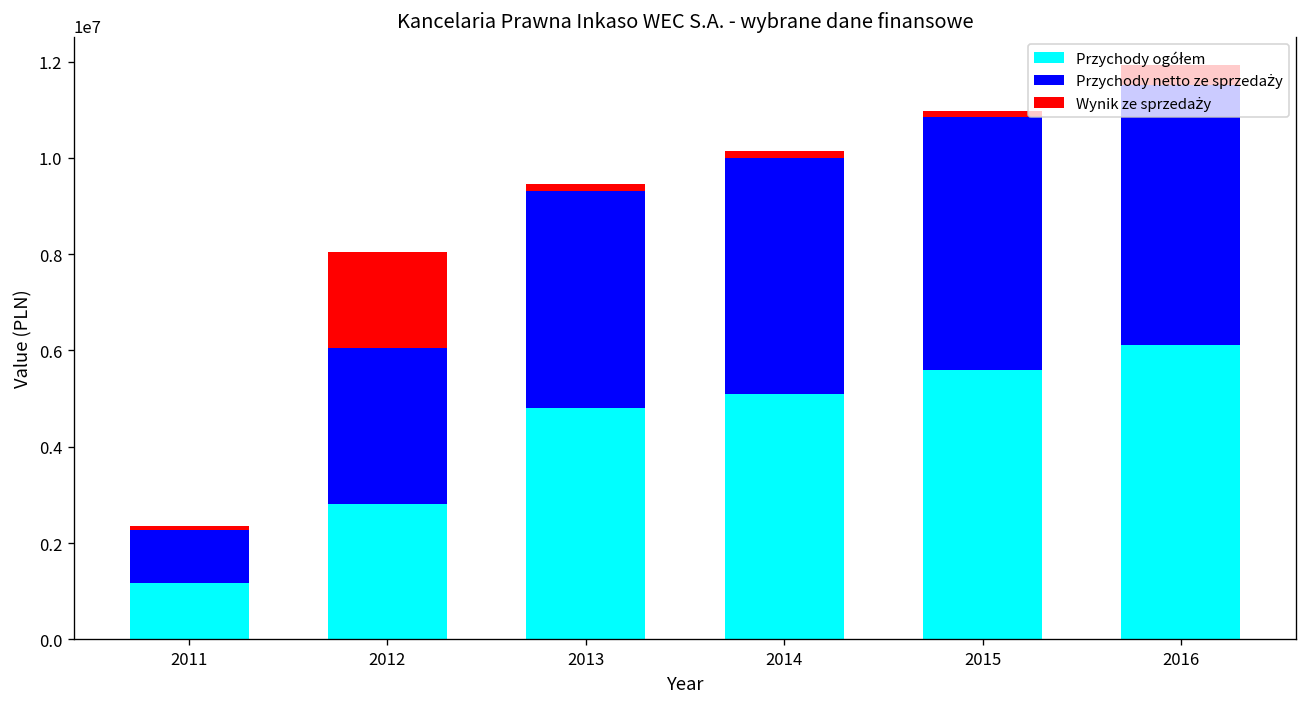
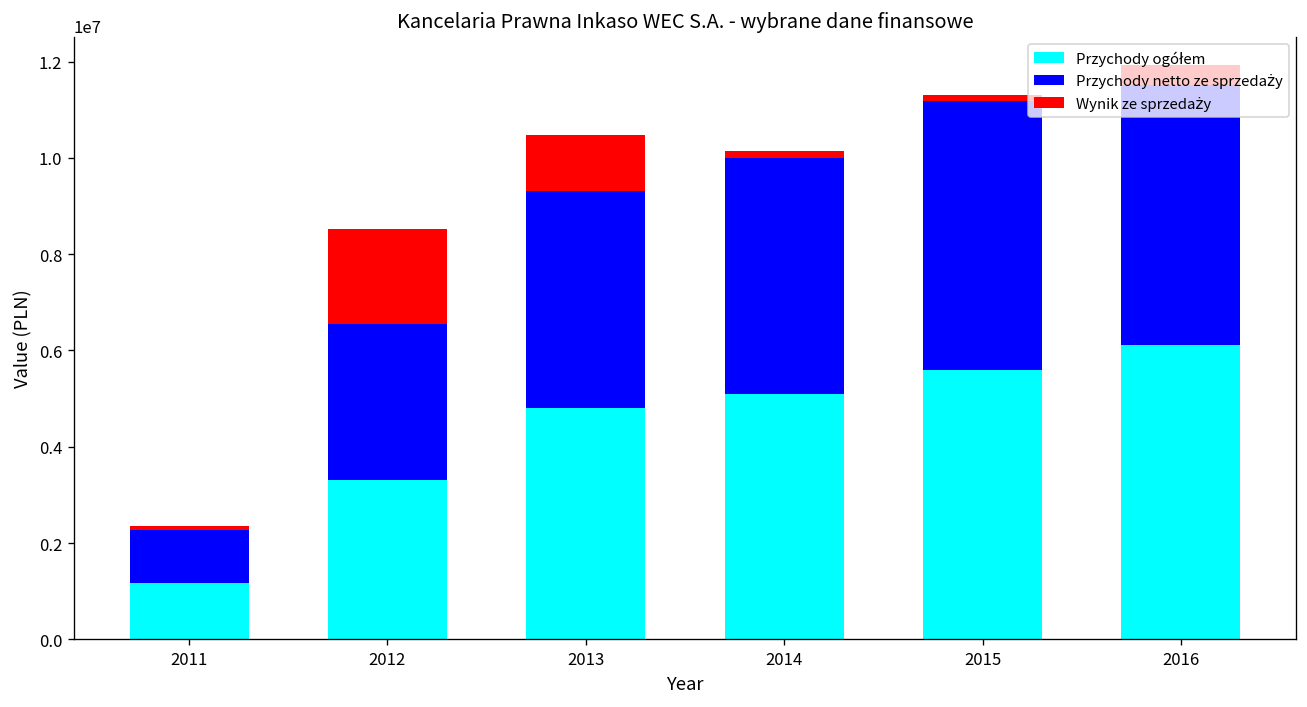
  {
    "Przychody ogółem": {
      "2011": 1200000,
-     "2012": 2800000,
+     "2012": 3300000,
      "2013": 4800000,
      "2014": 5100000,
      "2015": 5600000,
      "2016": 6100000
    },
    "Przychody netto ze sprzedaży": {
      "2011": 1200000,
      "2012": 3200000,
      "2013": 4500000,
      "2014": 4900000,
-     "2015": 5200000
+     "2015": 5600000
    },
    "Wynik ze sprzedaży": {
      "2012": 2000000,
-     "2013": 100000,
+     "2013": 1200000,
      "2014": 100000,
      "2015": 100000
    }
  }
